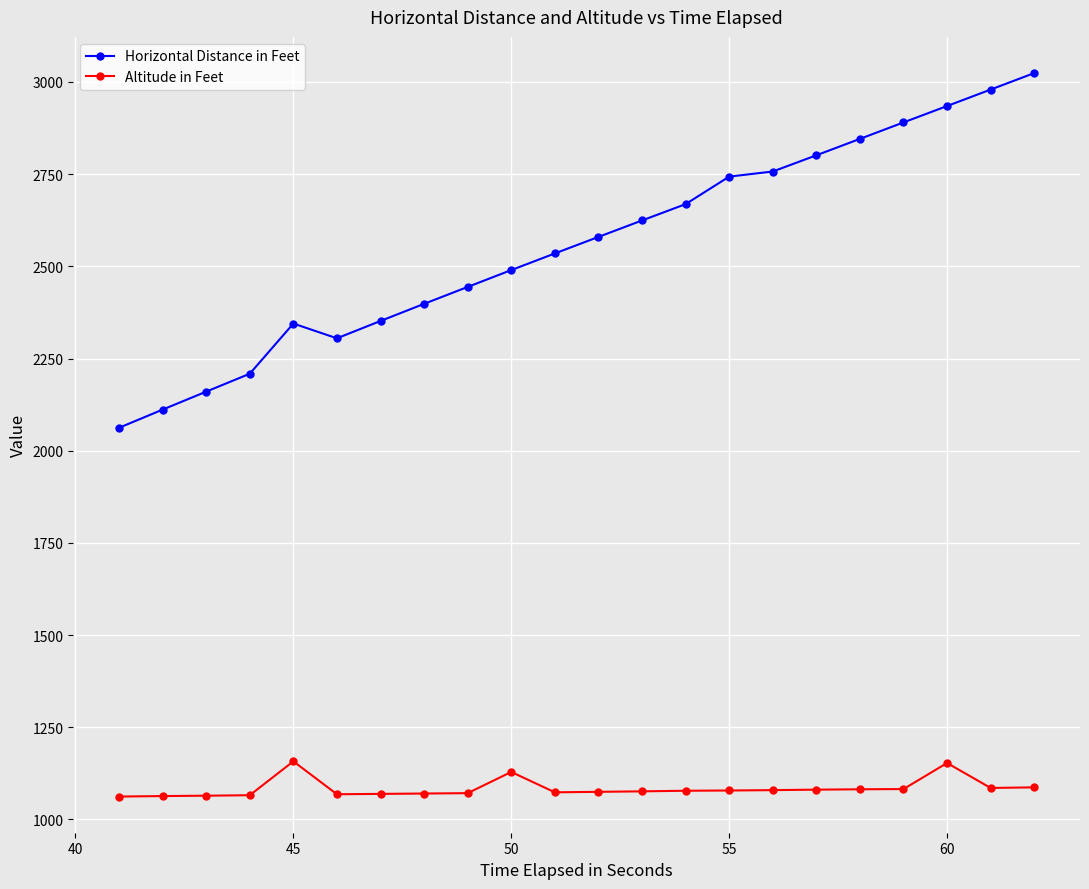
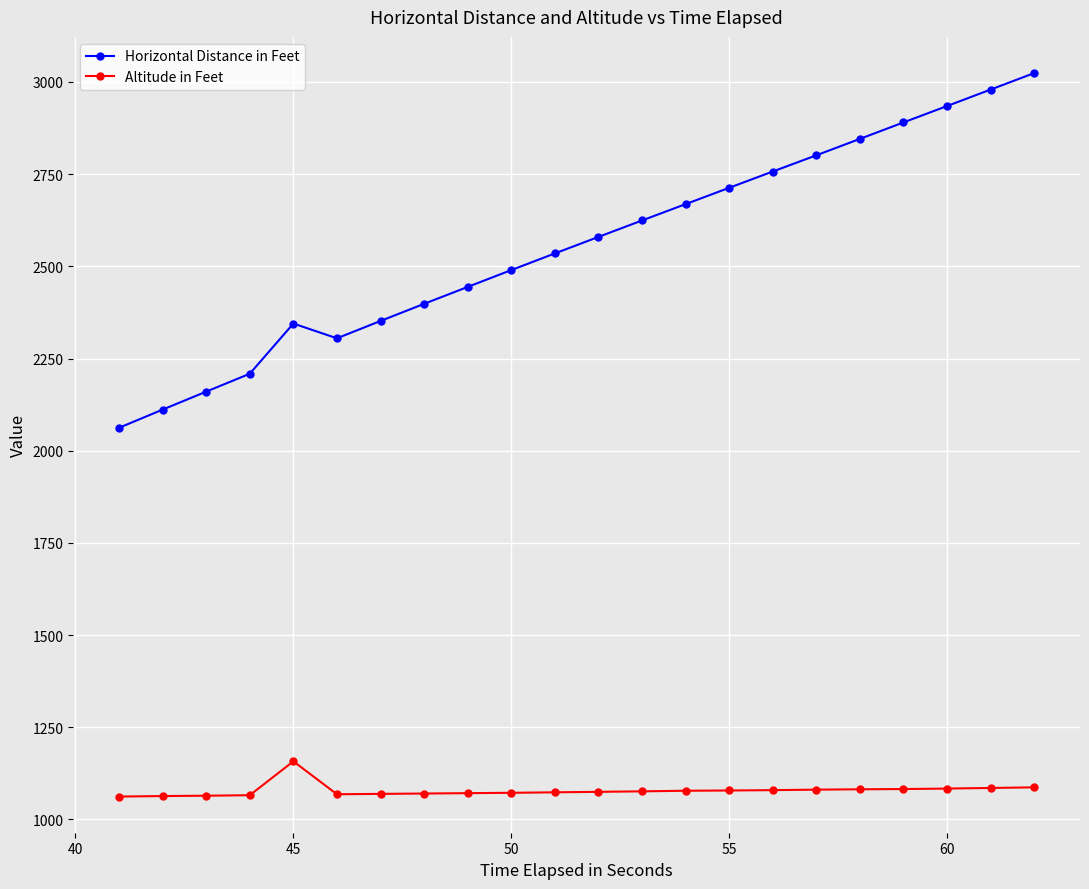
  {
    "Horizontal Distance in Feet": {
      "45": 2340,
      "50": 2490,
-     "55": 2740,
+     "55": 2710,
      "60": 2930
    },
    "Altitude in Feet": {
      "45": 1160,
-     "50": 1130,
+     "50": 1070,
      "55": 1080,
-     "60": 1150
+     "60": 1080
    }
  }
